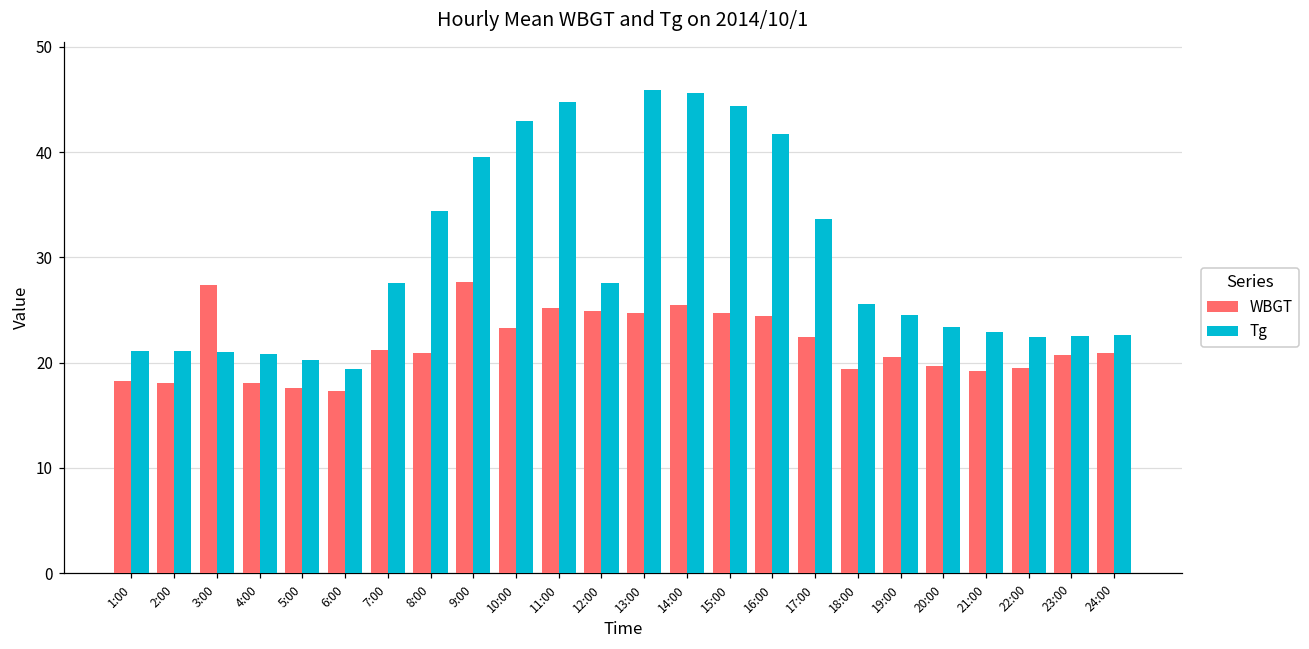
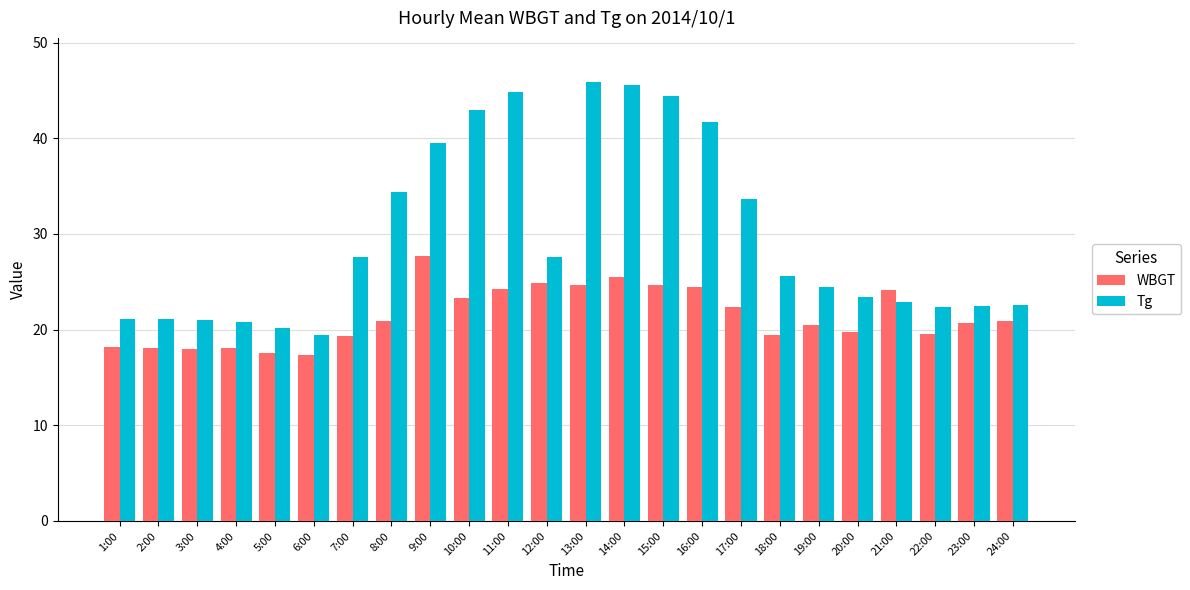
  {
    "WBGT": {
      "1:00": 18,
      "2:00": 18,
-     "3:00": 27,
+     "3:00": 18,
      "4:00": 18,
      "5:00": 18,
      "6:00": 17,
-     "7:00": 21,
+     "7:00": 19,
      "8:00": 21,
      "9:00": 28,
      "10:00": 23,
-     "11:00": 25,
+     "11:00": 24,
      "12:00": 25,
      "13:00": 25,
      "14:00": 26,
      "15:00": 25,
      "16:00": 24,
      "17:00": 22,
      "18:00": 19,
      "19:00": 21,
      "20:00": 20,
-     "21:00": 19,
+     "21:00": 24,
      "22:00": 20,
      "23:00": 21,
      "24:00": 21
    },
    "Tg": {
      "1:00": 21,
      "2:00": 21,
      "3:00": 21,
      "4:00": 21,
      "5:00": 20,
      "6:00": 19,
      "7:00": 28,
      "8:00": 34,
      "9:00": 40,
      "10:00": 43,
      "11:00": 45,
      "12:00": 28,
      "13:00": 46,
      "14:00": 46,
      "15:00": 44,
      "16:00": 42,
      "17:00": 34,
      "18:00": 26,
      "19:00": 25,
      "20:00": 23,
      "21:00": 23,
      "22:00": 22,
      "23:00": 23,
      "24:00": 23
    }
  }
